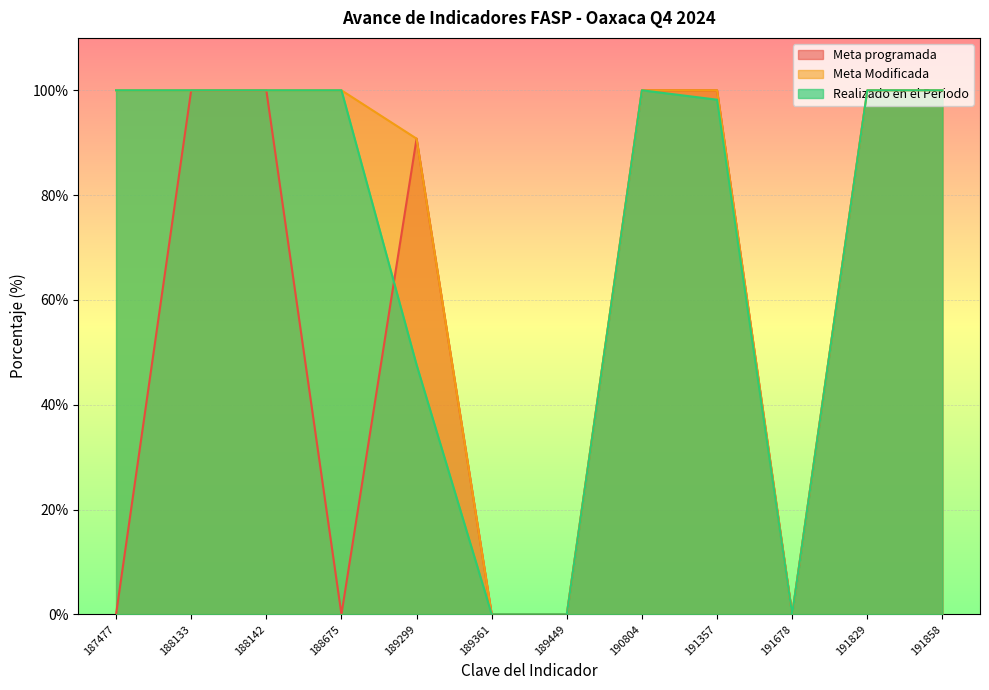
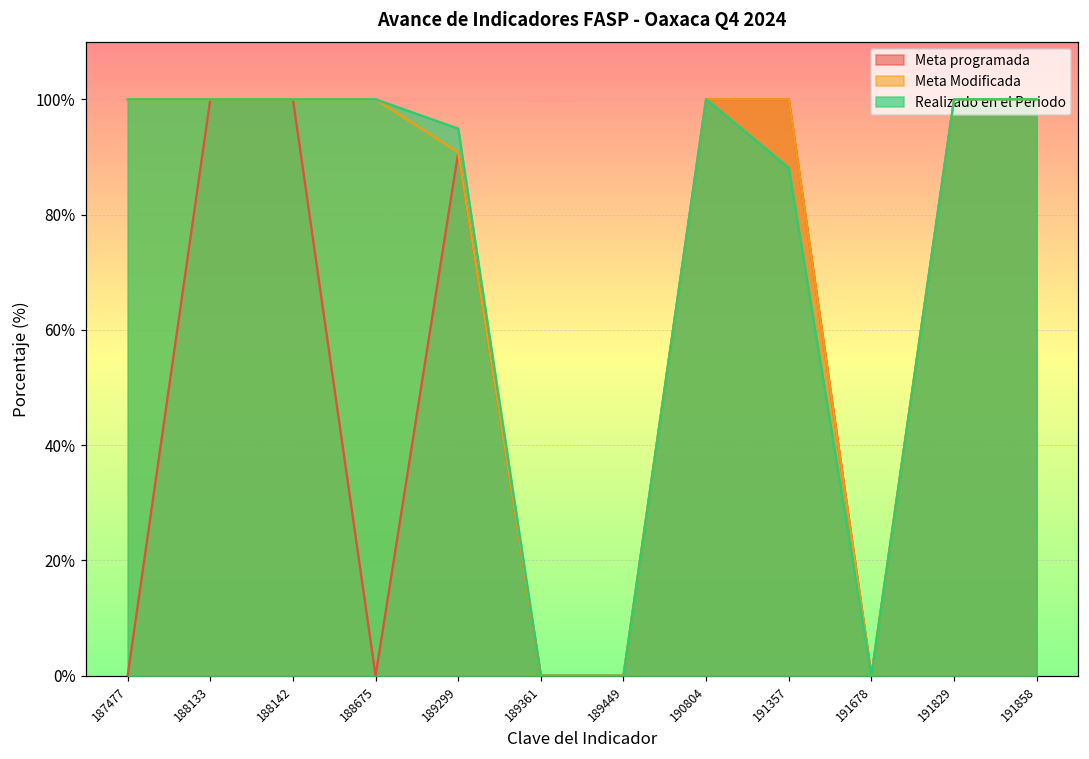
  {
    "Meta programada": {
      "187477": "0%",
      "188675": "0%"
    },
    "Realizado en el Periodo": {
-     "189299": "48%",
-     "191357": "98%"
+     "189299": "95%",
+     "191357": "88%"
    }
  }
